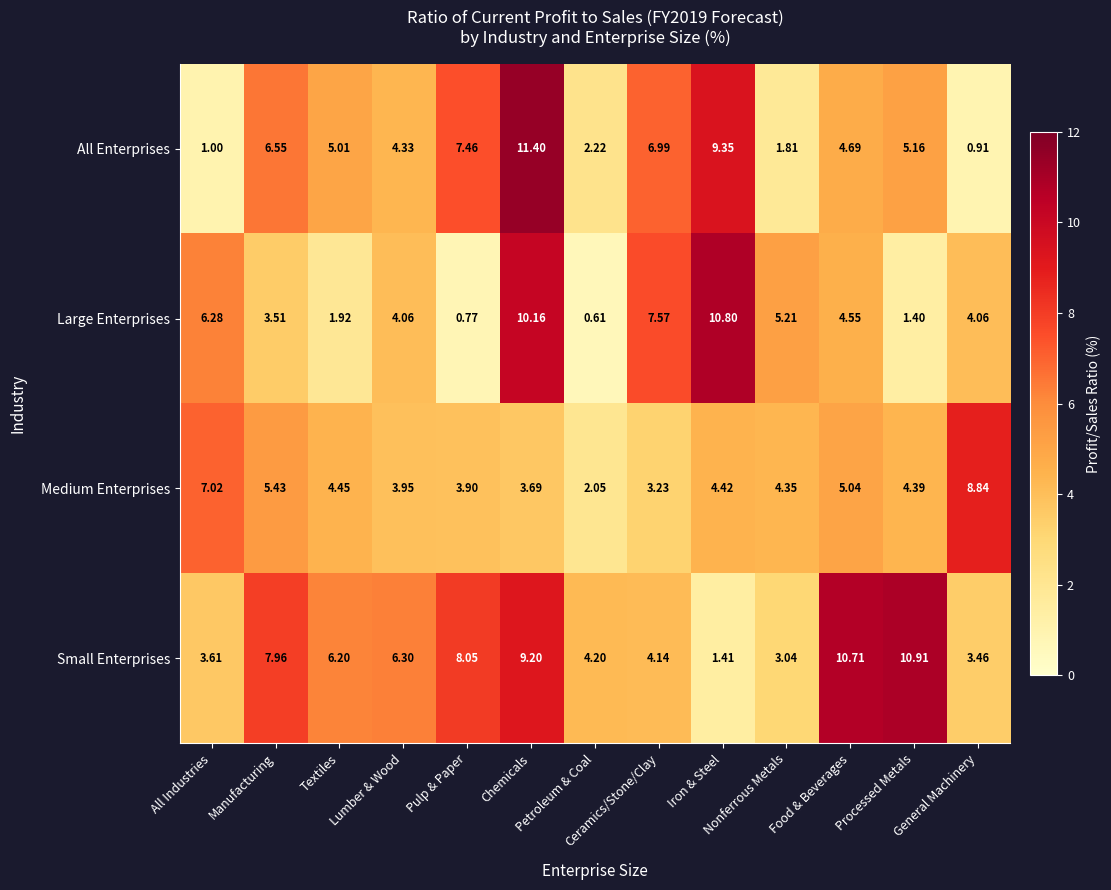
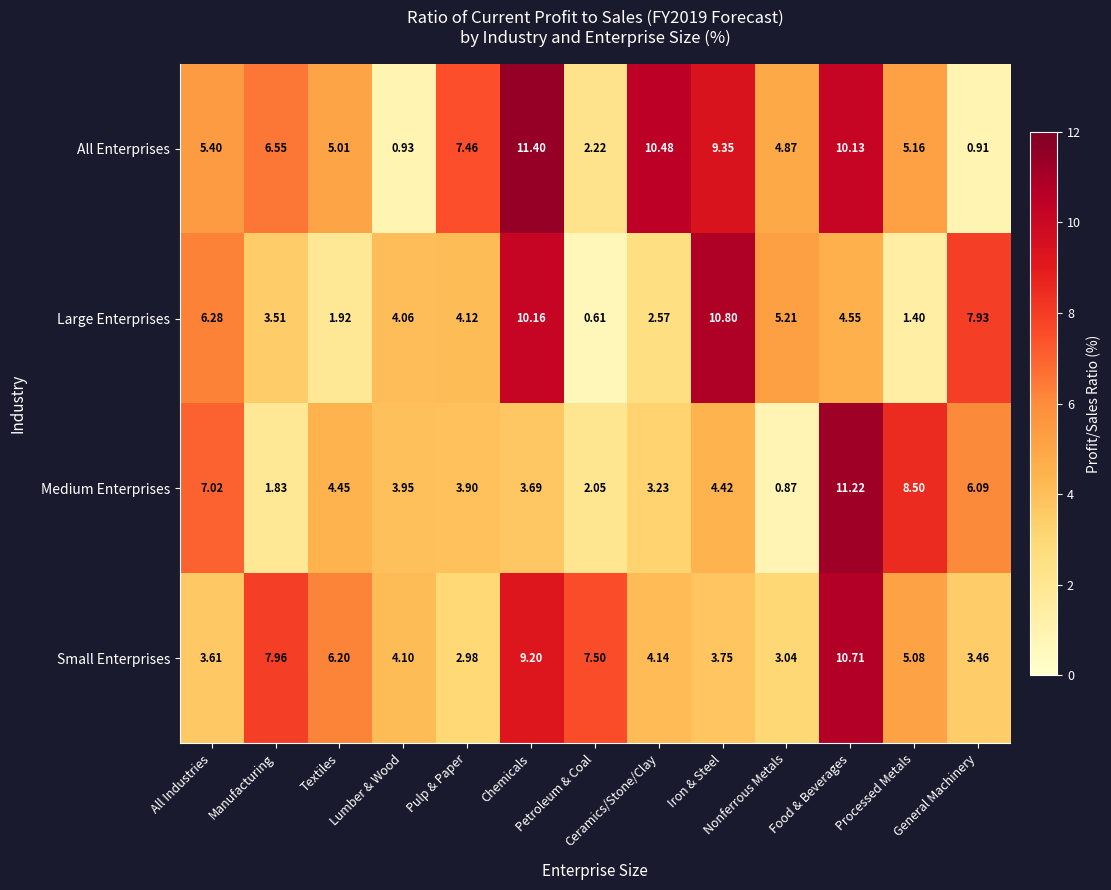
  {
    "All Enterprises": {
-     "All Industries": 1.00,
+     "All Industries": 5.40,
      "Manufacturing": 6.55,
      "Textiles": 5.01,
-     "Lumber & Wood": 4.33,
+     "Lumber & Wood": 0.93,
      "Pulp & Paper": 7.46,
      "Chemicals": 11.40,
      "Petroleum & Coal": 2.22,
-     "Ceramics/Stone/Clay": 6.99,
+     "Ceramics/Stone/Clay": 10.48,
      "Iron & Steel": 9.35,
-     "Nonferrous Metals": 1.81,
-     "Food & Beverages": 4.69,
+     "Nonferrous Metals": 4.87,
+     "Food & Beverages": 10.13,
      "Processed Metals": 5.16,
      "General Machinery": 0.91
    },
    "Large Enterprises": {
      "All Industries": 6.28,
      "Manufacturing": 3.51,
      "Textiles": 1.92,
      "Lumber & Wood": 4.06,
-     "Pulp & Paper": 0.77,
+     "Pulp & Paper": 4.12,
      "Chemicals": 10.16,
      "Petroleum & Coal": 0.61,
-     "Ceramics/Stone/Clay": 7.57,
+     "Ceramics/Stone/Clay": 2.57,
      "Iron & Steel": 10.80,
      "Nonferrous Metals": 5.21,
      "Food & Beverages": 4.55,
      "Processed Metals": 1.40,
-     "General Machinery": 4.06
+     "General Machinery": 7.93
    },
    "Medium Enterprises": {
      "All Industries": 7.02,
-     "Manufacturing": 5.43,
+     "Manufacturing": 1.83,
      "Textiles": 4.45,
      "Lumber & Wood": 3.95,
      "Pulp & Paper": 3.90,
      "Chemicals": 3.69,
      "Petroleum & Coal": 2.05,
      "Ceramics/Stone/Clay": 3.23,
      "Iron & Steel": 4.42,
-     "Nonferrous Metals": 4.35,
-     "Food & Beverages": 5.04,
-     "Processed Metals": 4.39,
-     "General Machinery": 8.84
+     "Nonferrous Metals": 0.87,
+     "Food & Beverages": 11.22,
+     "Processed Metals": 8.50,
+     "General Machinery": 6.09
    },
    "Small Enterprises": {
      "All Industries": 3.61,
      "Manufacturing": 7.96,
      "Textiles": 6.20,
-     "Lumber & Wood": 6.30,
-     "Pulp & Paper": 8.05,
+     "Lumber & Wood": 4.10,
+     "Pulp & Paper": 2.98,
      "Chemicals": 9.20,
-     "Petroleum & Coal": 4.20,
+     "Petroleum & Coal": 7.50,
      "Ceramics/Stone/Clay": 4.14,
-     "Iron & Steel": 1.41,
+     "Iron & Steel": 3.75,
      "Nonferrous Metals": 3.04,
      "Food & Beverages": 10.71,
-     "Processed Metals": 10.91,
+     "Processed Metals": 5.08,
      "General Machinery": 3.46
    }
  }
